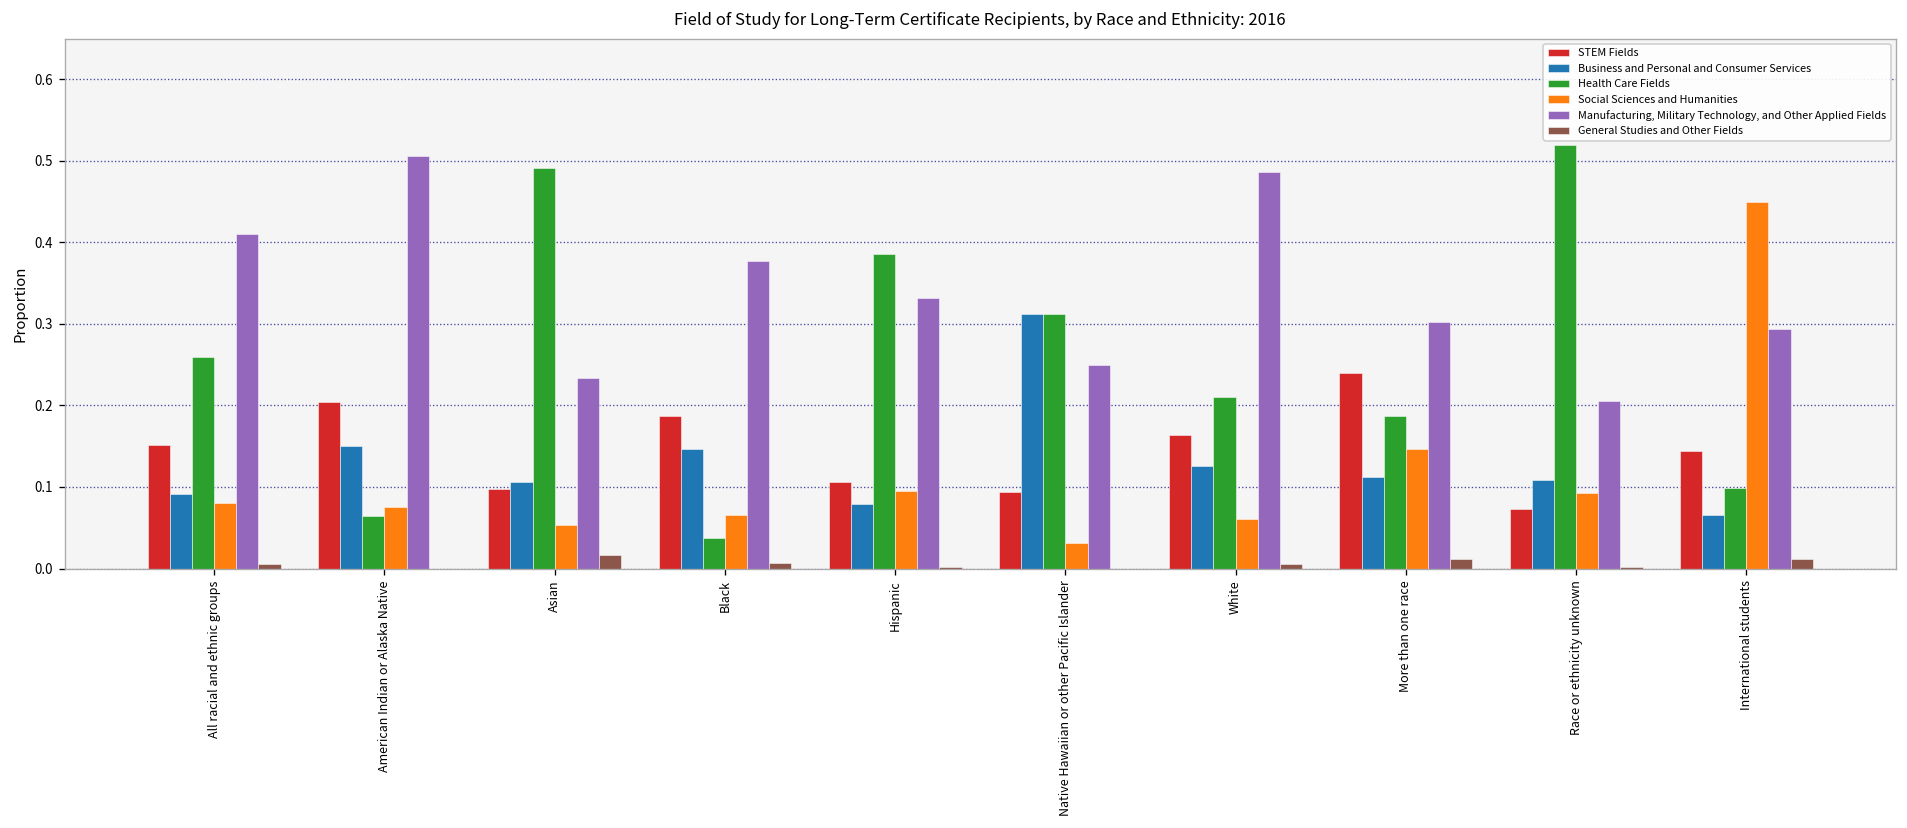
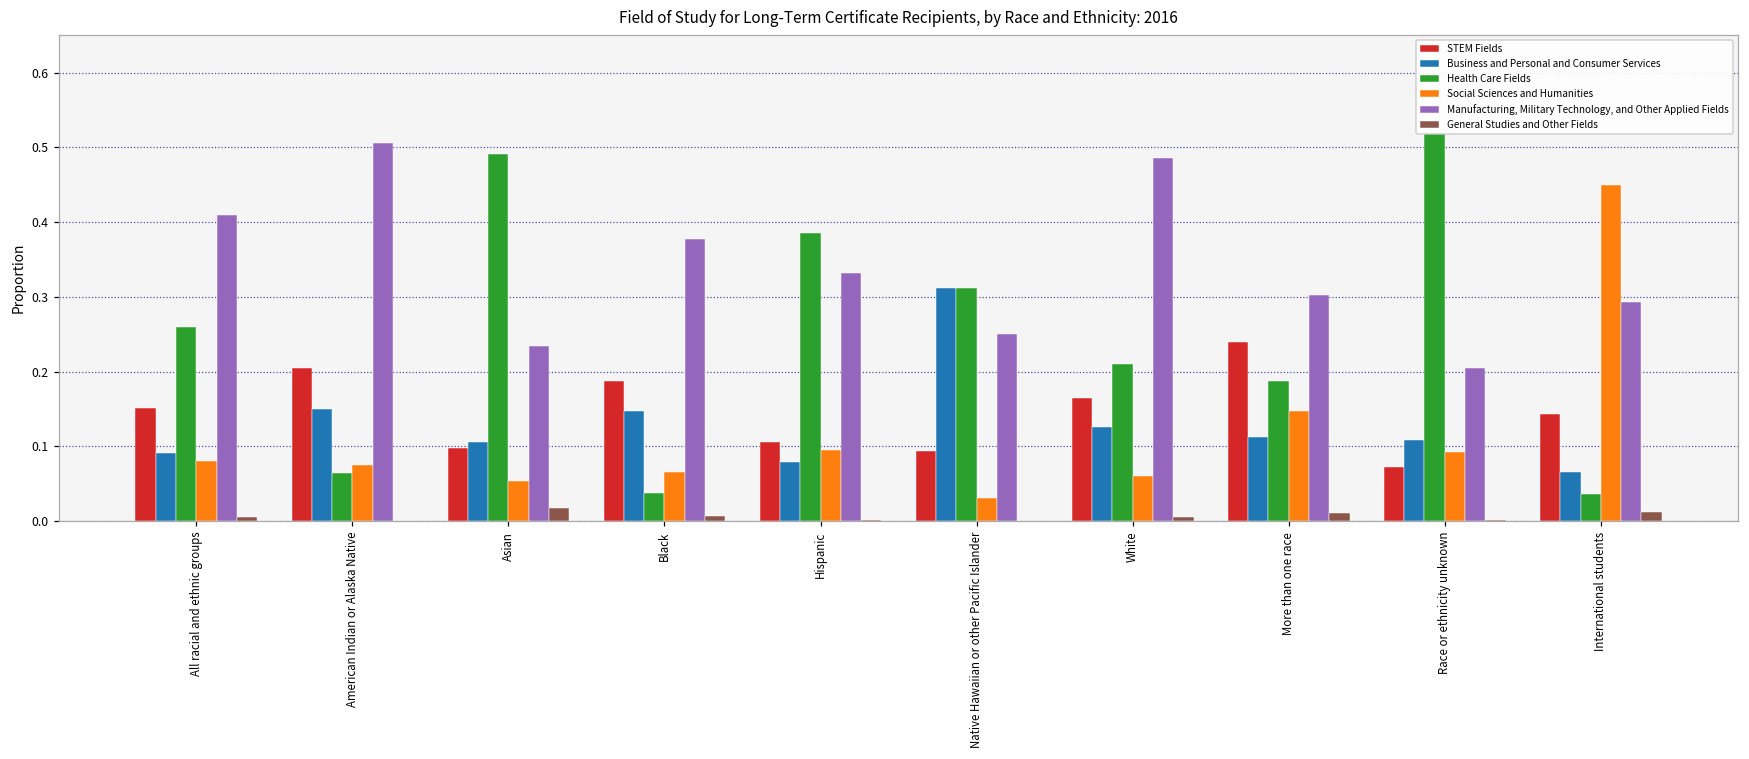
  {
    "STEM Fields": {
      "All racial and ethnic groups": 0.15,
      "American Indian or Alaska Native": 0.20,
      "Asian": 0.10,
      "Black": 0.19,
      "Hispanic": 0.11,
      "Native Hawaiian or other Pacific Islander": 0.09,
      "White": 0.16,
      "More than one race": 0.24,
      "Race or ethnicity unknown": 0.07,
      "International students": 0.14
    },
    "Business and Personal and Consumer Services": {
      "All racial and ethnic groups": 0.09,
      "American Indian or Alaska Native": 0.15,
      "Asian": 0.11,
      "Black": 0.15,
      "Hispanic": 0.08,
      "Native Hawaiian or other Pacific Islander": 0.31,
      "White": 0.13,
      "More than one race": 0.11,
      "Race or ethnicity unknown": 0.11,
      "International students": 0.07
    },
    "Health Care Fields": {
      "All racial and ethnic groups": 0.26,
      "American Indian or Alaska Native": 0.06,
      "Asian": 0.49,
      "Black": 0.04,
      "Hispanic": 0.39,
      "Native Hawaiian or other Pacific Islander": 0.31,
      "White": 0.21,
      "More than one race": 0.19,
      "Race or ethnicity unknown": 0.52,
-     "International students": 0.10
+     "International students": 0.04
    },
    "Social Sciences and Humanities": {
      "All racial and ethnic groups": 0.08,
      "American Indian or Alaska Native": 0.08,
      "Asian": 0.05,
      "Black": 0.07,
      "Hispanic": 0.09,
      "Native Hawaiian or other Pacific Islander": 0.03,
      "White": 0.06,
      "More than one race": 0.15,
      "Race or ethnicity unknown": 0.09,
      "International students": 0.45
    },
    "Manufacturing, Military Technology, and Other Applied Fields": {
      "All racial and ethnic groups": 0.41,
      "American Indian or Alaska Native": 0.51,
      "Asian": 0.23,
      "Black": 0.38,
      "Hispanic": 0.33,
      "Native Hawaiian or other Pacific Islander": 0.25,
      "White": 0.49,
      "More than one race": 0.30,
      "Race or ethnicity unknown": 0.21,
      "International students": 0.29
    },
    "General Studies and Other Fields": {
      "All racial and ethnic groups": 0.01,
      "American Indian or Alaska Native": 0.00,
      "Asian": 0.02,
      "Black": 0.01,
      "Native Hawaiian or other Pacific Islander": 0.00,
      "White": 0.01,
      "More than one race": 0.01,
      "International students": 0.01
    }
  }
